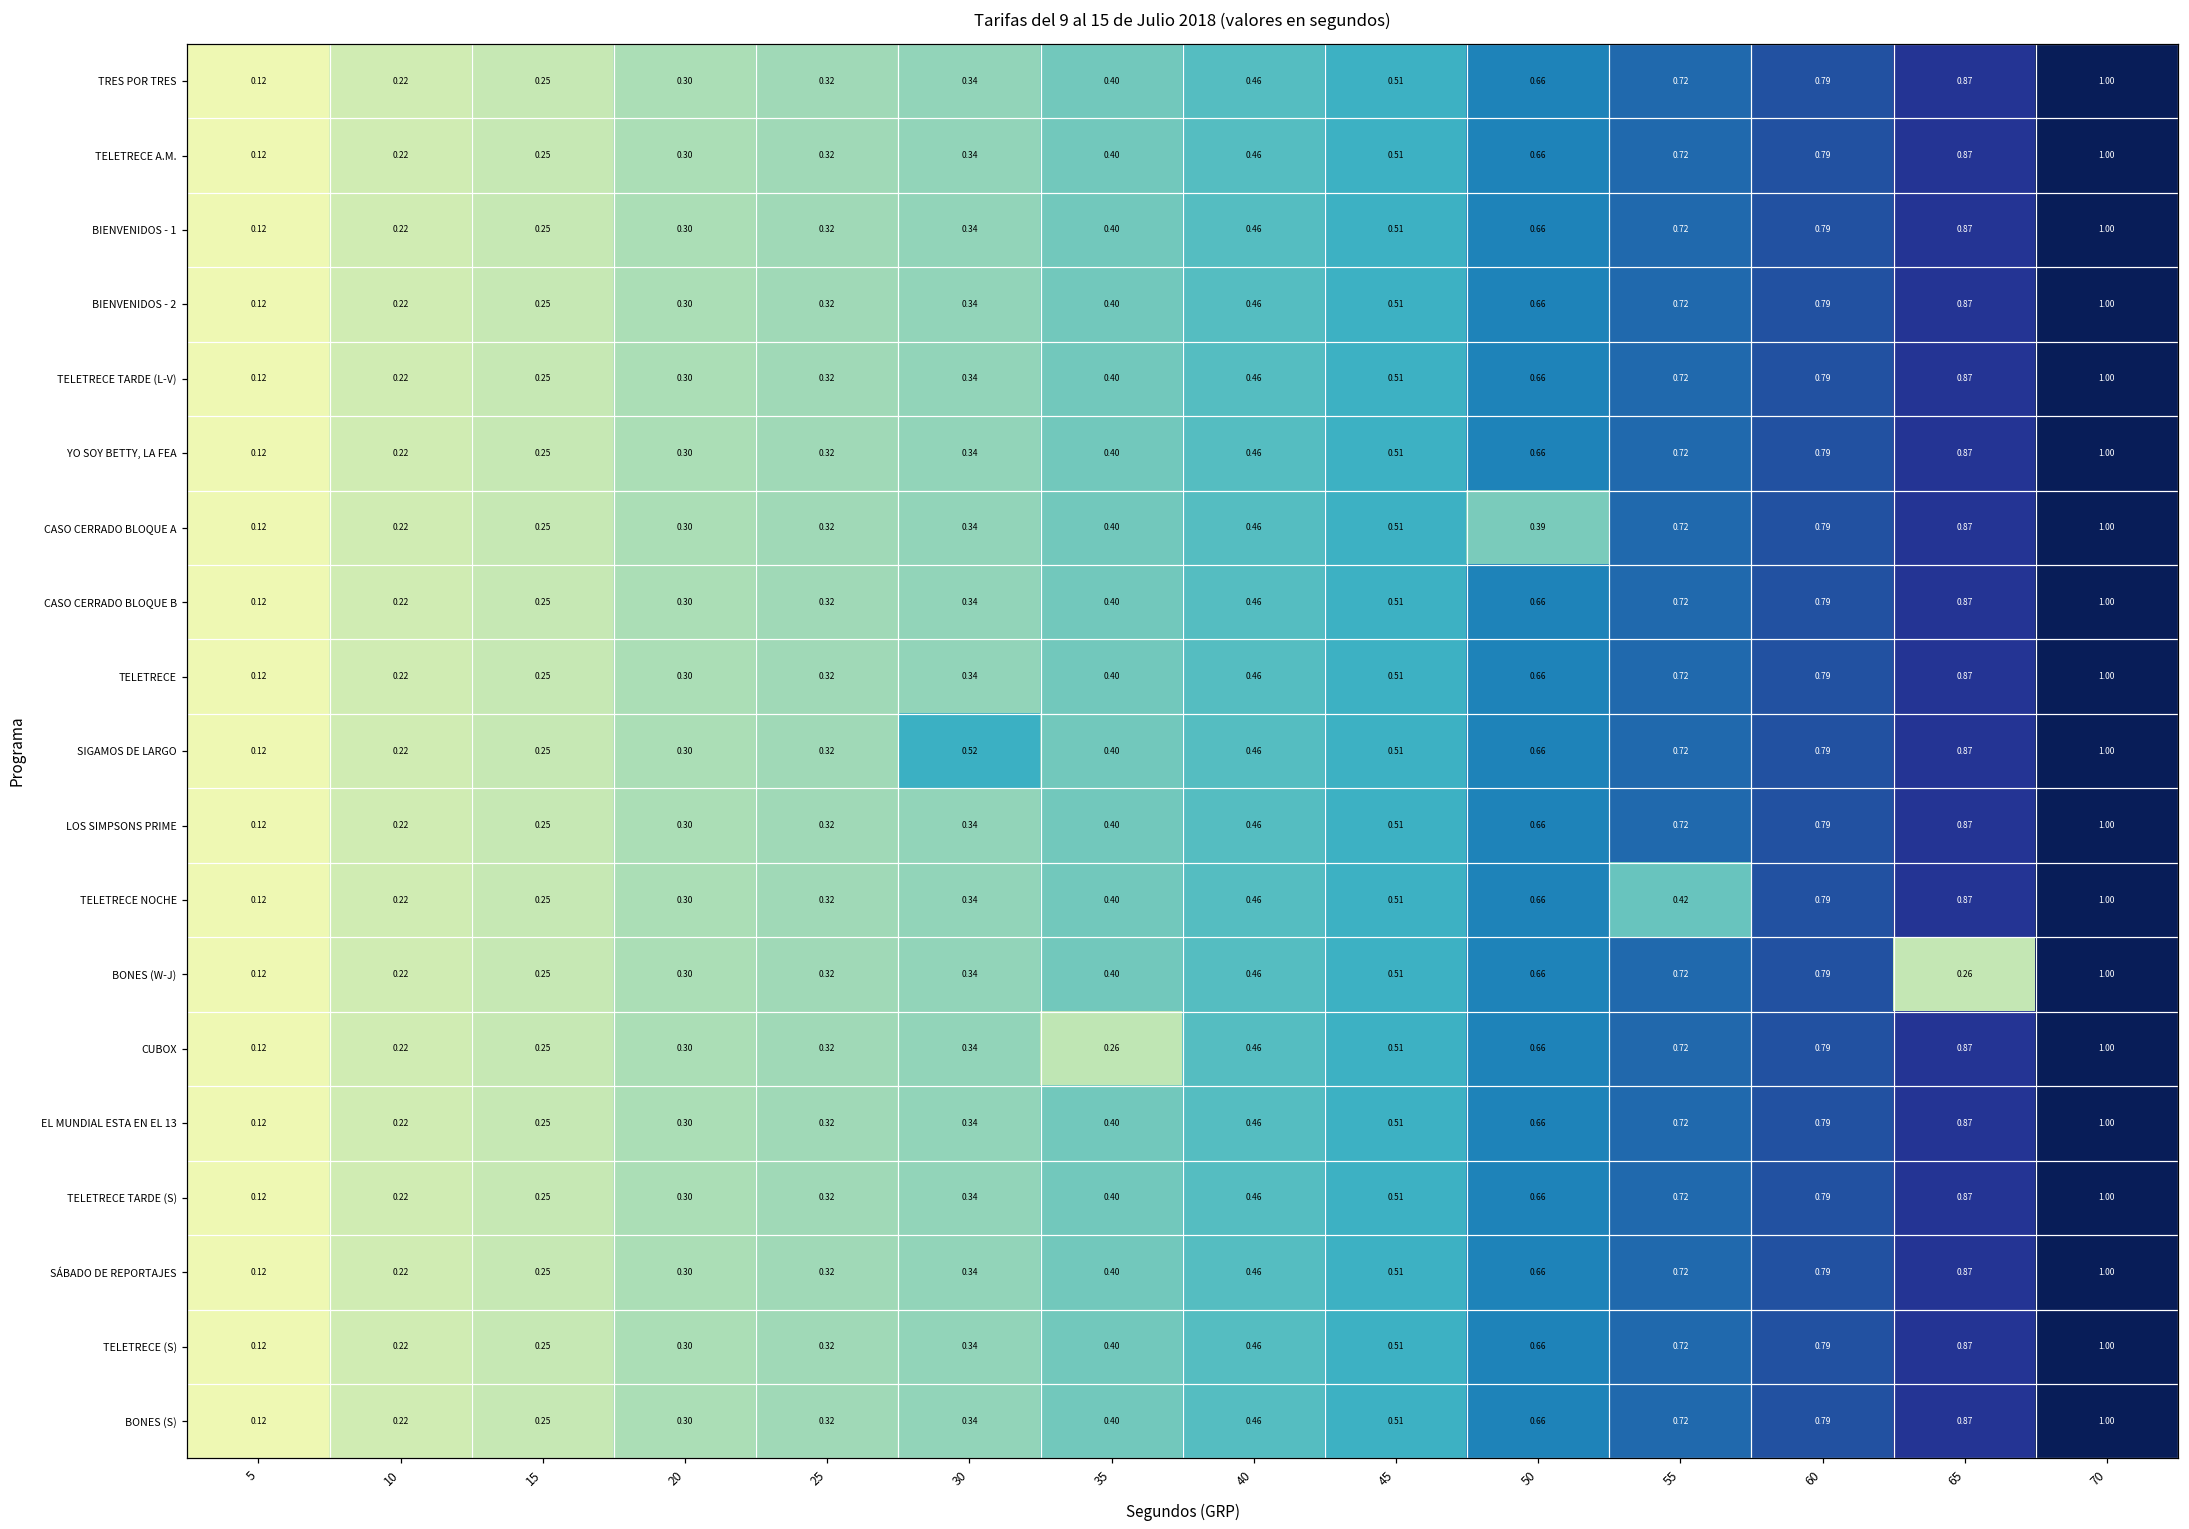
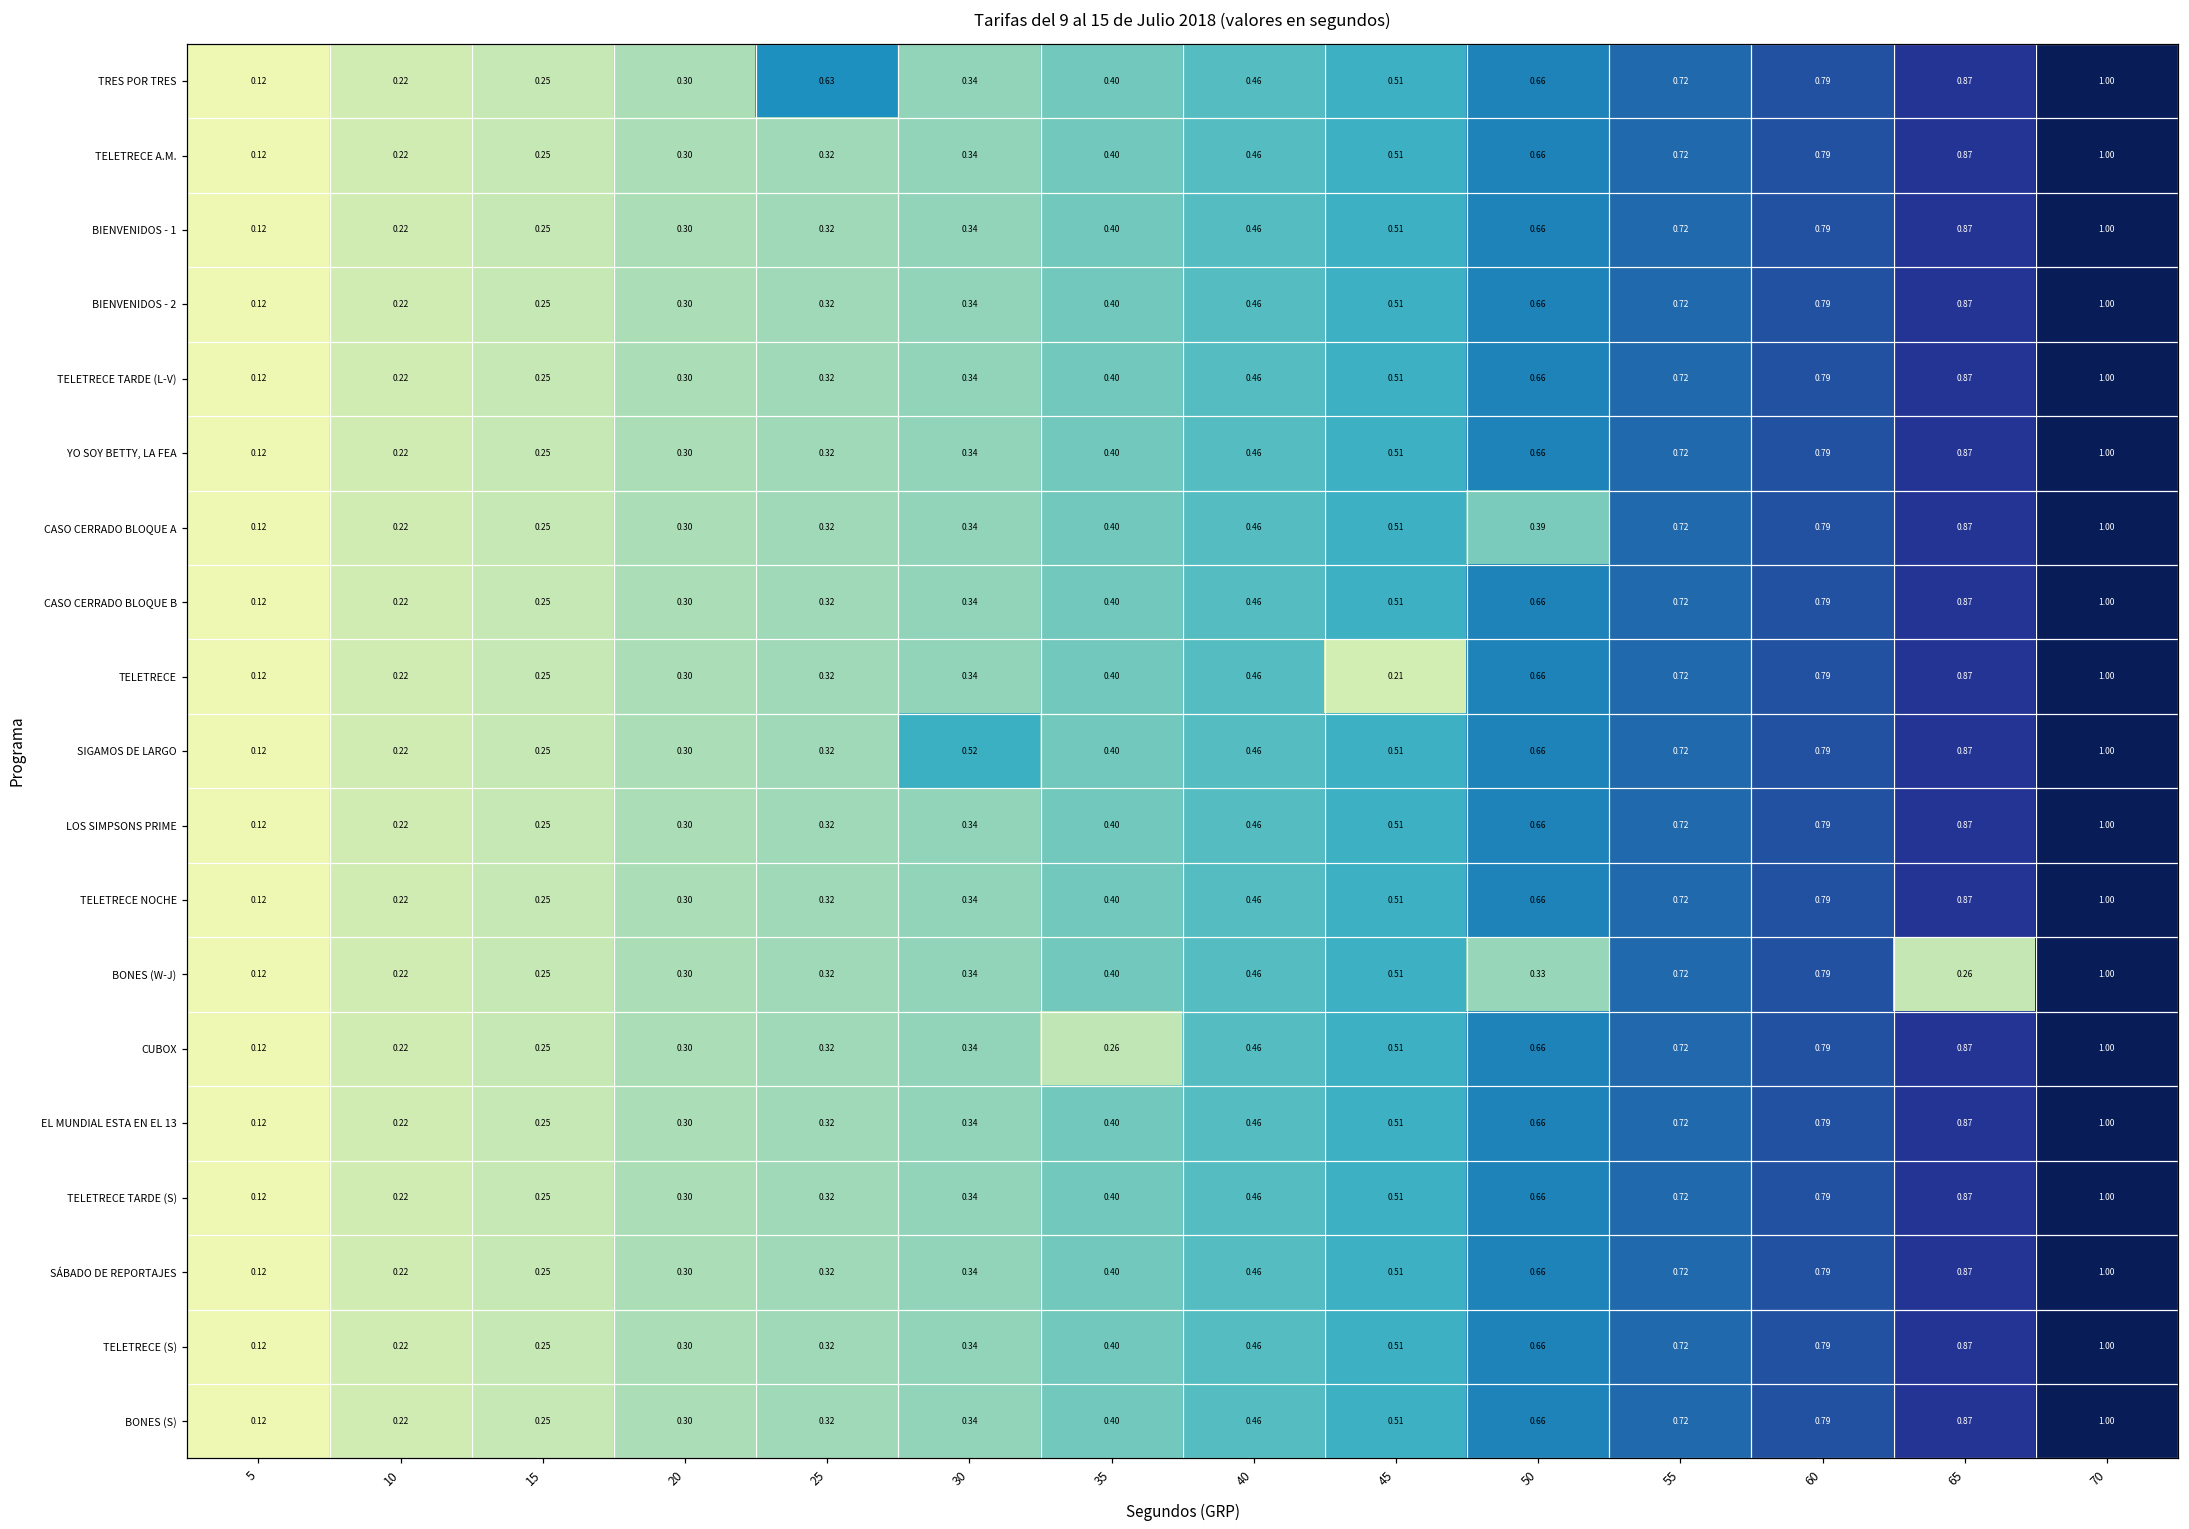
  {
    "TRES POR TRES": {
      "5": 0.12,
      "10": 0.22,
      "15": 0.25,
      "20": 0.30,
-     "25": 0.32,
+     "25": 0.63,
      "30": 0.34,
      "35": 0.40,
      "40": 0.46,
      "45": 0.51,
      "50": 0.66,
      "55": 0.72,
      "60": 0.79,
      "65": 0.87,
      "70": 1.00
    },
    "TELETRECE": {
      "5": 0.12,
      "10": 0.22,
      "15": 0.25,
      "20": 0.30,
      "25": 0.32,
      "30": 0.34,
      "35": 0.40,
      "40": 0.46,
-     "45": 0.51,
+     "45": 0.21,
      "50": 0.66,
      "55": 0.72,
      "60": 0.79,
      "65": 0.87,
      "70": 1.00
    },
    "TELETRECE NOCHE": {
      "5": 0.12,
      "10": 0.22,
      "15": 0.25,
      "20": 0.30,
      "25": 0.32,
      "30": 0.34,
      "35": 0.40,
      "40": 0.46,
      "45": 0.51,
      "50": 0.66,
-     "55": 0.42,
+     "55": 0.72,
      "60": 0.79,
      "65": 0.87,
      "70": 1.00
    },
    "BONES (W-J)": {
      "5": 0.12,
      "10": 0.22,
      "15": 0.25,
      "20": 0.30,
      "25": 0.32,
      "30": 0.34,
      "35": 0.40,
      "40": 0.46,
      "45": 0.51,
-     "50": 0.66,
+     "50": 0.33,
      "55": 0.72,
      "60": 0.79,
      "65": 0.26,
      "70": 1.00
    }
  }
